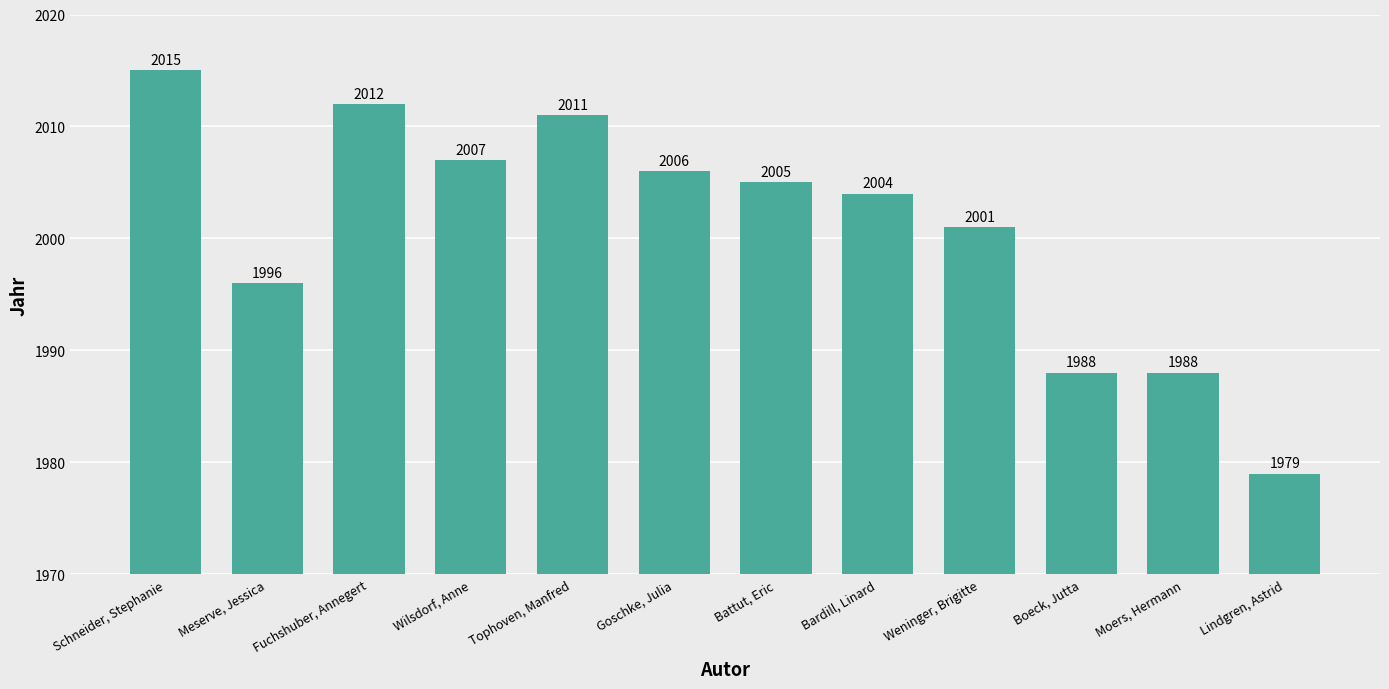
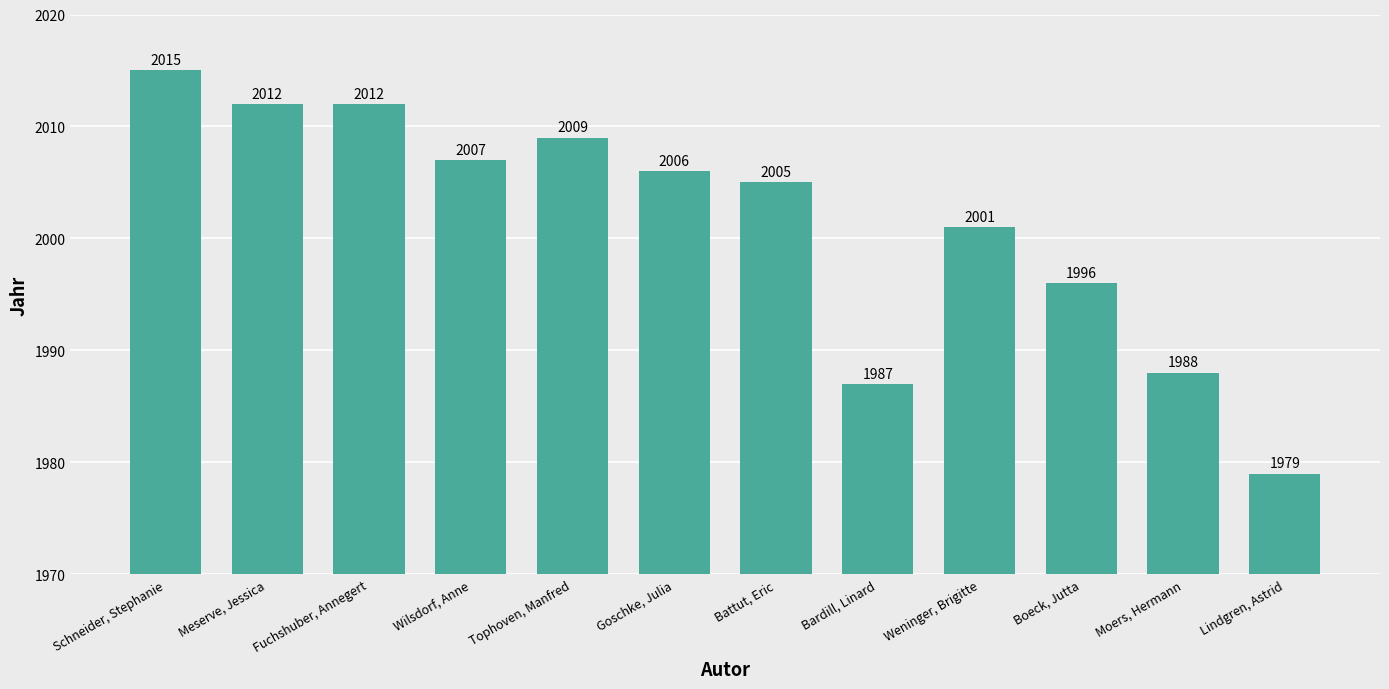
  {
    "Schneider, Stephanie": 2015,
-   "Meserve, Jessica": 1996,
+   "Meserve, Jessica": 2012,
    "Fuchshuber, Annegert": 2012,
    "Wilsdorf, Anne": 2007,
-   "Tophoven, Manfred": 2011,
+   "Tophoven, Manfred": 2009,
    "Goschke, Julia": 2006,
    "Battut, Eric": 2005,
-   "Bardill, Linard": 2004,
+   "Bardill, Linard": 1987,
    "Weninger, Brigitte": 2001,
-   "Boeck, Jutta": 1988,
+   "Boeck, Jutta": 1996,
    "Moers, Hermann": 1988,
    "Lindgren, Astrid": 1979
  }
